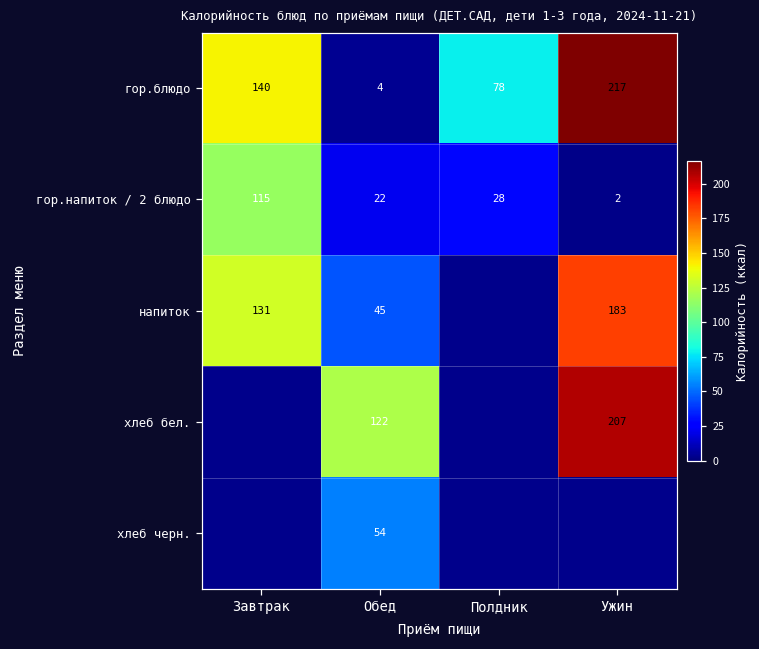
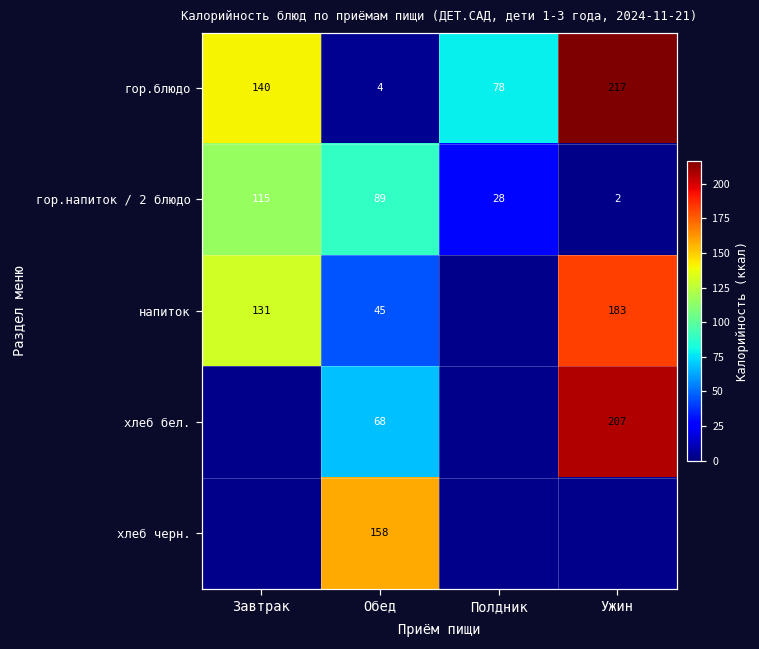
  {
    "гор.блюдо": {
      "Завтрак": 140,
      "Обед": 4,
      "Полдник": 78,
      "Ужин": 217
    },
    "гор.напиток / 2 блюдо": {
      "Завтрак": 115,
-     "Обед": 22,
+     "Обед": 89,
      "Полдник": 28,
      "Ужин": 2
    },
    "напиток": {
      "Завтрак": 131,
      "Обед": 45,
      "Ужин": 183
    },
    "хлеб бел.": {
-     "Обед": 122,
+     "Обед": 68,
      "Ужин": 207
    },
    "хлеб черн.": {
-     "Обед": 54
+     "Обед": 158
    }
  }
